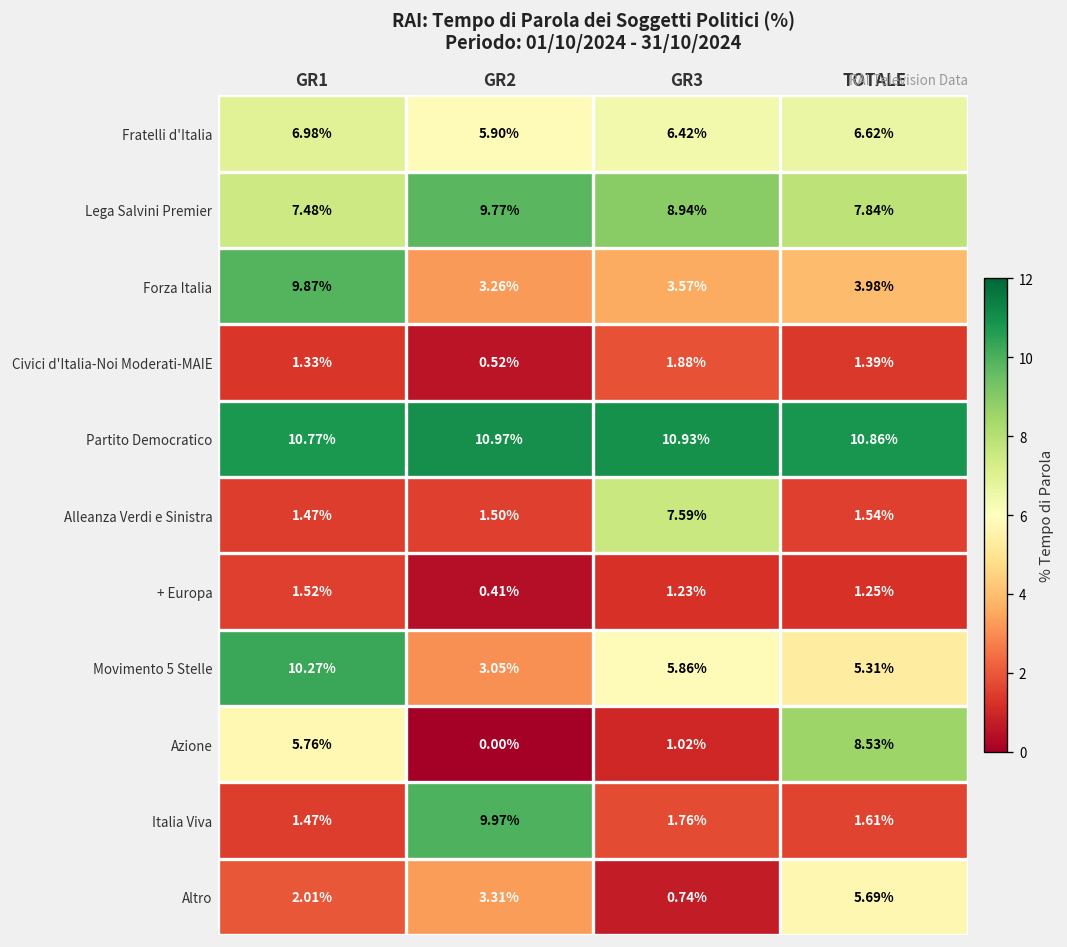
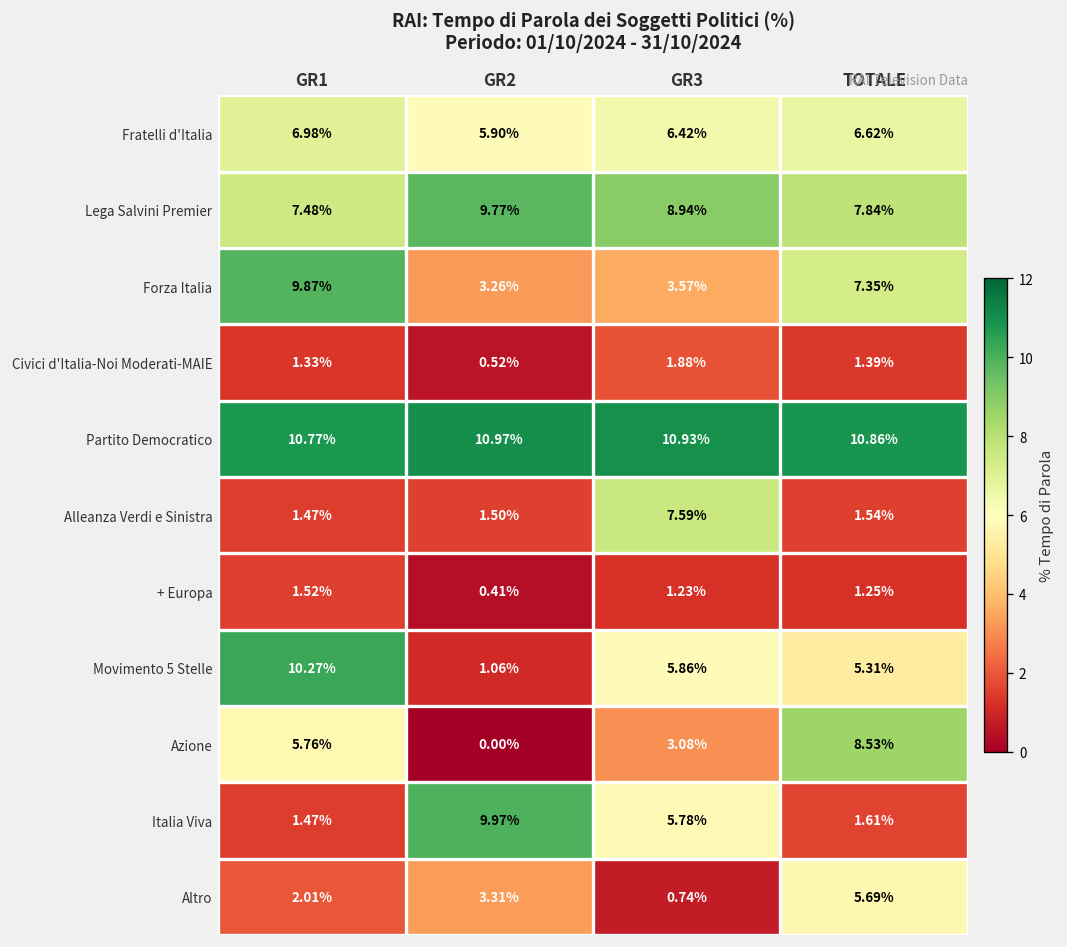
  {
    "Fratelli d'Italia": {
      "GR1": "6.98%",
      "GR2": "5.90%",
      "GR3": "6.42%",
      "TOTALE": "6.62%"
    },
    "Lega Salvini Premier": {
      "GR1": "7.48%",
      "GR2": "9.77%",
      "GR3": "8.94%",
      "TOTALE": "7.84%"
    },
    "Forza Italia": {
      "GR1": "9.87%",
      "GR2": "3.26%",
      "GR3": "3.57%",
-     "TOTALE": "3.98%"
+     "TOTALE": "7.35%"
    },
    "Civici d'Italia-Noi Moderati-MAIE": {
      "GR1": "1.33%",
      "GR2": "0.52%",
      "GR3": "1.88%",
      "TOTALE": "1.39%"
    },
    "Partito Democratico": {
      "GR1": "10.77%",
      "GR2": "10.97%",
      "GR3": "10.93%",
      "TOTALE": "10.86%"
    },
    "Alleanza Verdi e Sinistra": {
      "GR1": "1.47%",
      "GR2": "1.50%",
      "GR3": "7.59%",
      "TOTALE": "1.54%"
    },
    "+ Europa": {
      "GR1": "1.52%",
      "GR2": "0.41%",
      "GR3": "1.23%",
      "TOTALE": "1.25%"
    },
    "Movimento 5 Stelle": {
      "GR1": "10.27%",
-     "GR2": "3.05%",
+     "GR2": "1.06%",
      "GR3": "5.86%",
      "TOTALE": "5.31%"
    },
    "Azione": {
      "GR1": "5.76%",
      "GR2": "0.00%",
-     "GR3": "1.02%",
+     "GR3": "3.08%",
      "TOTALE": "8.53%"
    },
    "Italia Viva": {
      "GR1": "1.47%",
      "GR2": "9.97%",
-     "GR3": "1.76%",
+     "GR3": "5.78%",
      "TOTALE": "1.61%"
    },
    "Altro": {
      "GR1": "2.01%",
      "GR2": "3.31%",
      "GR3": "0.74%",
      "TOTALE": "5.69%"
    }
  }
